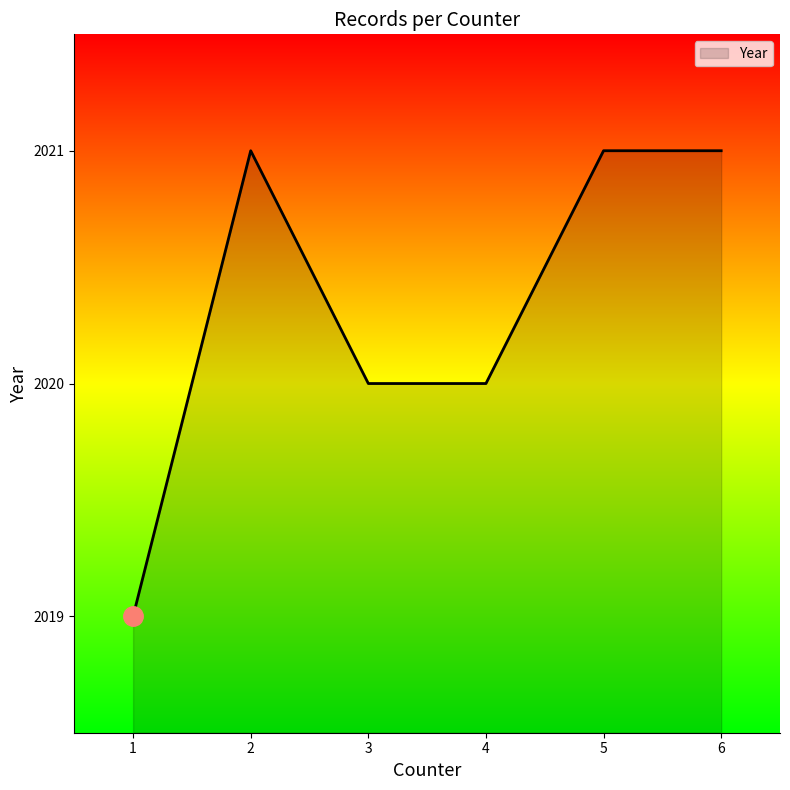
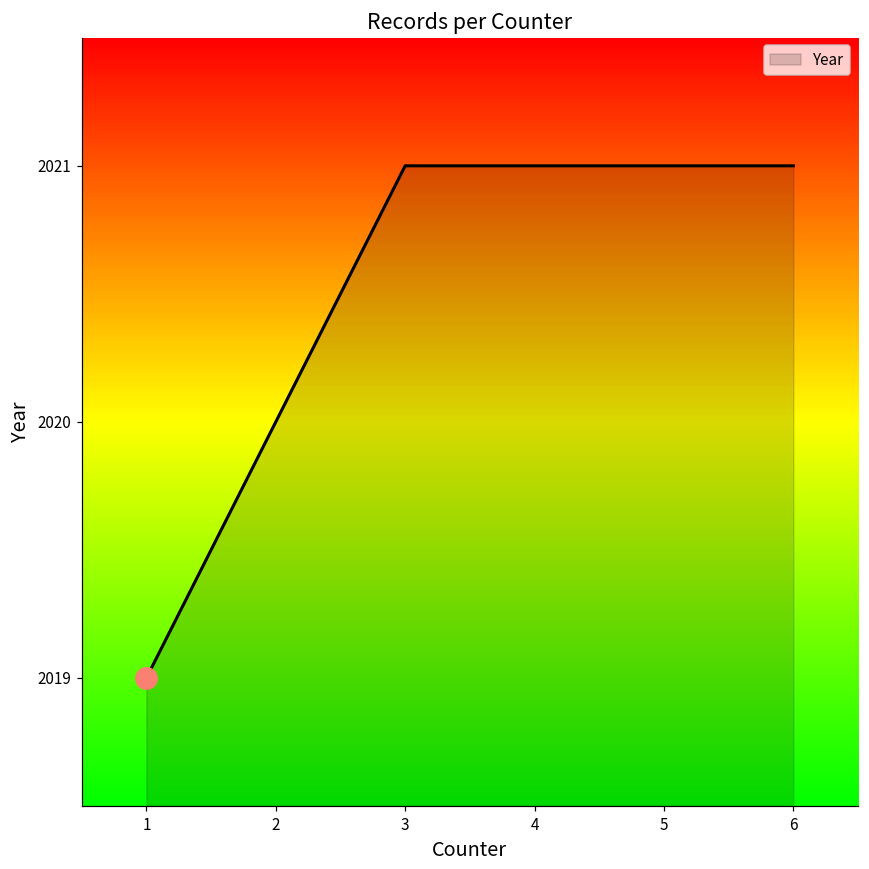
  {
    "Year": {
-     "2": 2021,
-     "3": 2020,
-     "4": 2020,
+     "2": 2020,
+     "3": 2021,
+     "4": 2021,
      "5": 2021,
      "6": 2021
    }
  }
